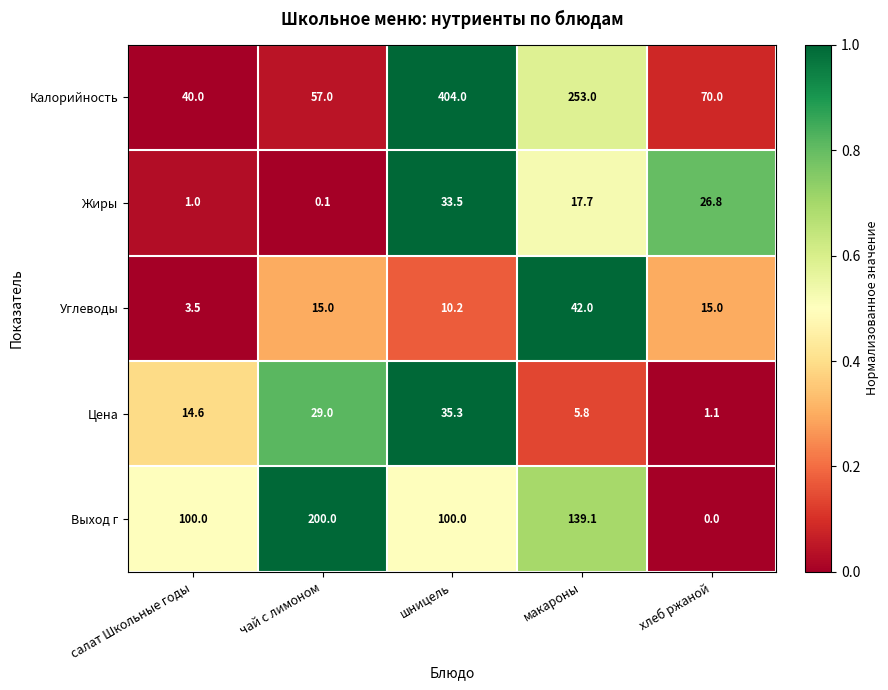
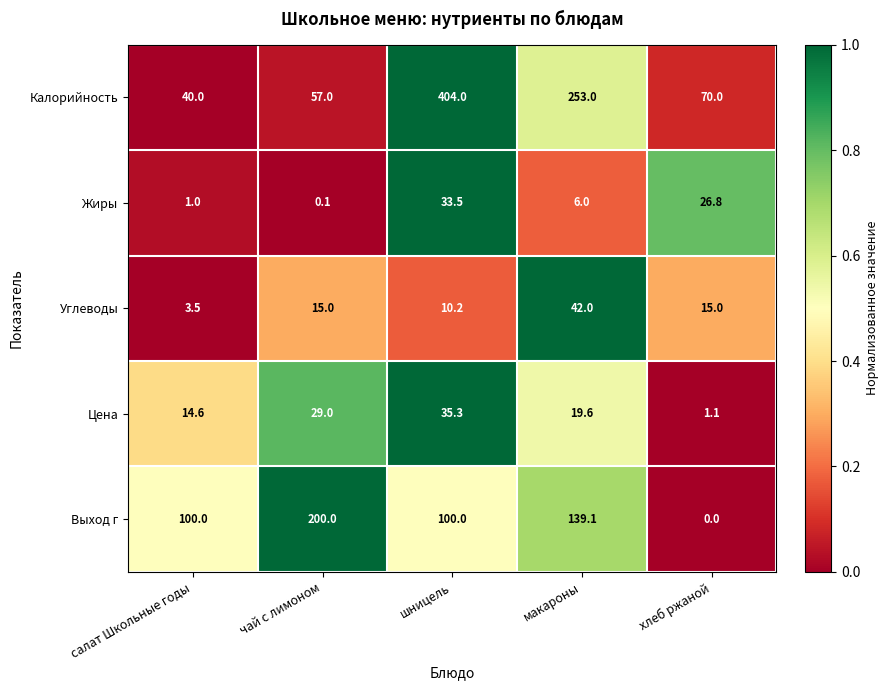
  {
    "Калорийность": {
      "салат Школьные годы": 40.0,
      "чай с лимоном": 57.0,
      "шницель": 404.0,
      "макароны": 253.0,
      "хлеб ржаной": 70.0
    },
    "Жиры": {
      "салат Школьные годы": 1.0,
      "чай с лимоном": 0.1,
      "шницель": 33.5,
-     "макароны": 17.7,
+     "макароны": 6.0,
      "хлеб ржаной": 26.8
    },
    "Углеводы": {
      "салат Школьные годы": 3.5,
      "чай с лимоном": 15.0,
      "шницель": 10.2,
      "макароны": 42.0,
      "хлеб ржаной": 15.0
    },
    "Цена": {
      "салат Школьные годы": 14.6,
      "чай с лимоном": 29.0,
      "шницель": 35.3,
-     "макароны": 5.8,
+     "макароны": 19.6,
      "хлеб ржаной": 1.1
    },
    "Выход г": {
      "салат Школьные годы": 100.0,
      "чай с лимоном": 200.0,
      "шницель": 100.0,
      "макароны": 139.1,
      "хлеб ржаной": 0.0
    }
  }
